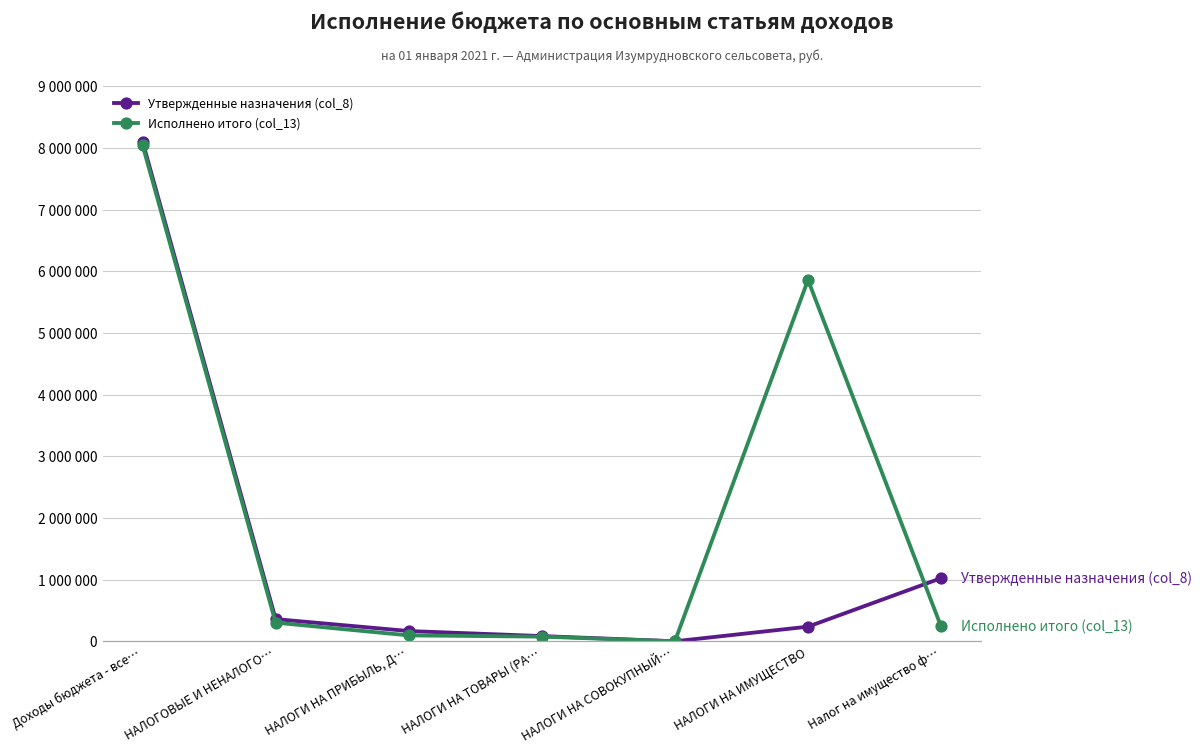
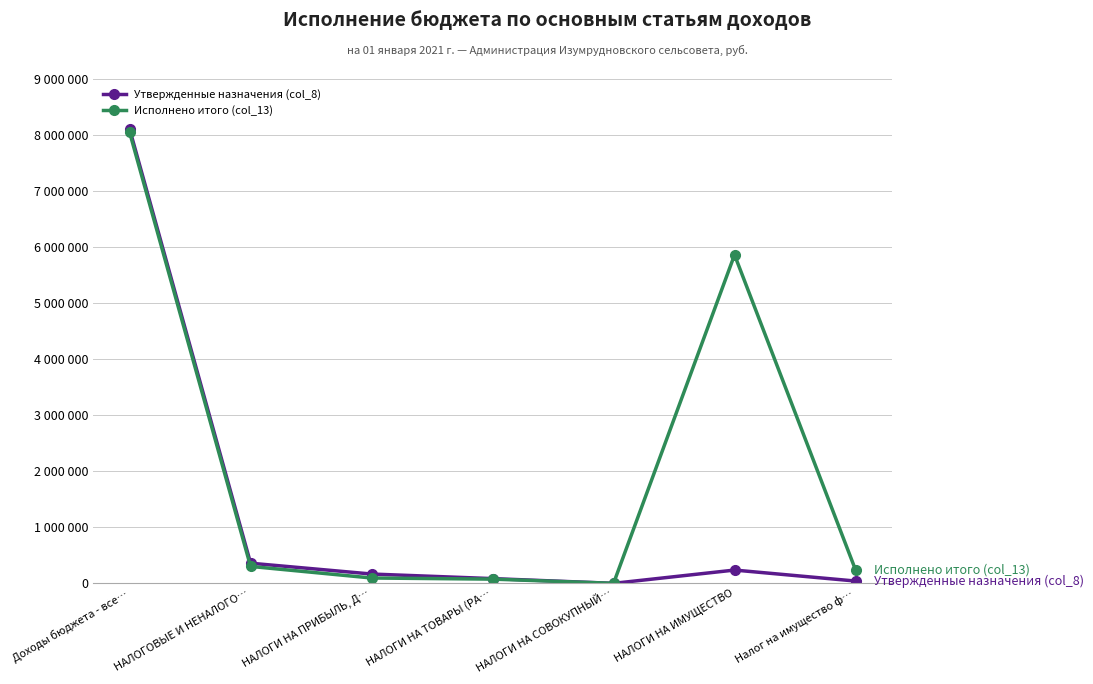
  {
    "Утвержденные назначения (col_8)": {
      "Доходы бюджета - все…": 8100000,
      "НАЛОГОВЫЕ И НЕНАЛОГО…": 400000,
      "НАЛОГИ НА ПРИБЫЛЬ, Д…": 200000,
      "НАЛОГИ НА ИМУЩЕСТВО": 200000,
-     "Налог на имущество ф…": 1000000
+     "Налог на имущество ф…": 0
    },
    "Исполнено итого (col_13)": {
      "Доходы бюджета - все…": 8000000,
      "НАЛОГОВЫЕ И НЕНАЛОГО…": 300000,
      "НАЛОГИ НА ПРИБЫЛЬ, Д…": 100000,
      "НАЛОГИ НА ИМУЩЕСТВО": 5900000
    }
  }
